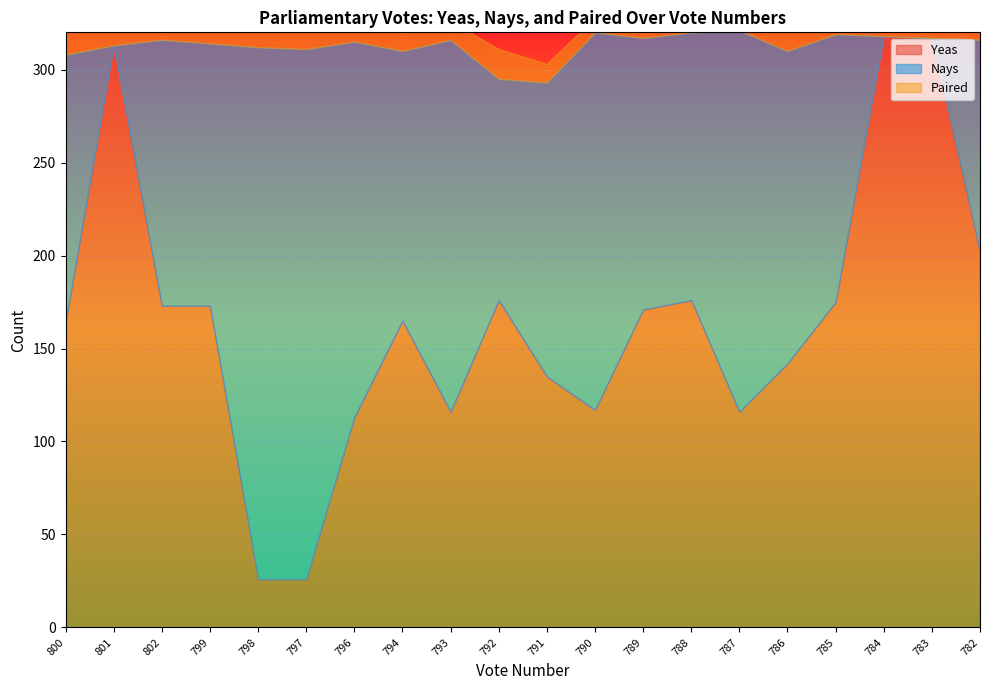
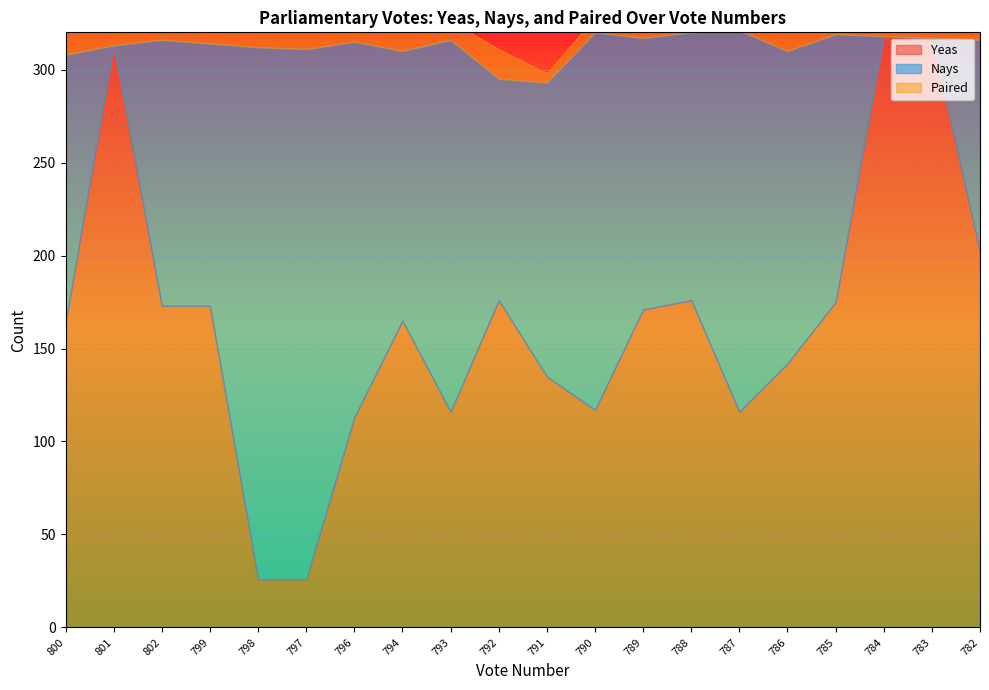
  {
    "Yeas": {
      "800": 164,
      "802": 173,
      "799": 173,
      "798": 26,
      "797": 26,
      "796": 113,
      "794": 165,
      "793": 116,
      "792": 176,
      "791": 135,
      "790": 117,
      "789": 171,
      "788": 176,
      "787": 116,
      "786": 142,
      "785": 175,
      "782": 202
    },
    "Nays": {
      "800": 144,
      "802": 143,
      "799": 141,
      "798": 286,
      "797": 285,
      "796": 202,
      "794": 145,
      "793": 200,
      "792": 119,
      "791": 158,
      "790": 203,
      "789": 146,
      "788": 144,
      "787": 205,
      "786": 168,
      "785": 144,
      "782": 114
    },
    "Paired": {
      "800": 12,
      "794": 10,
      "792": 16,
-     "791": 10
+     "791": 5
    }
  }
